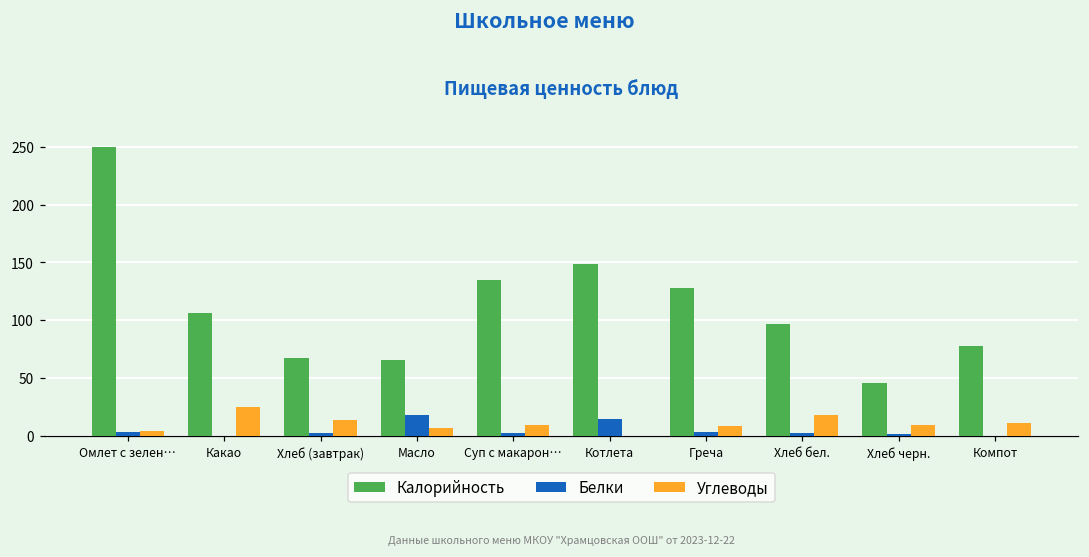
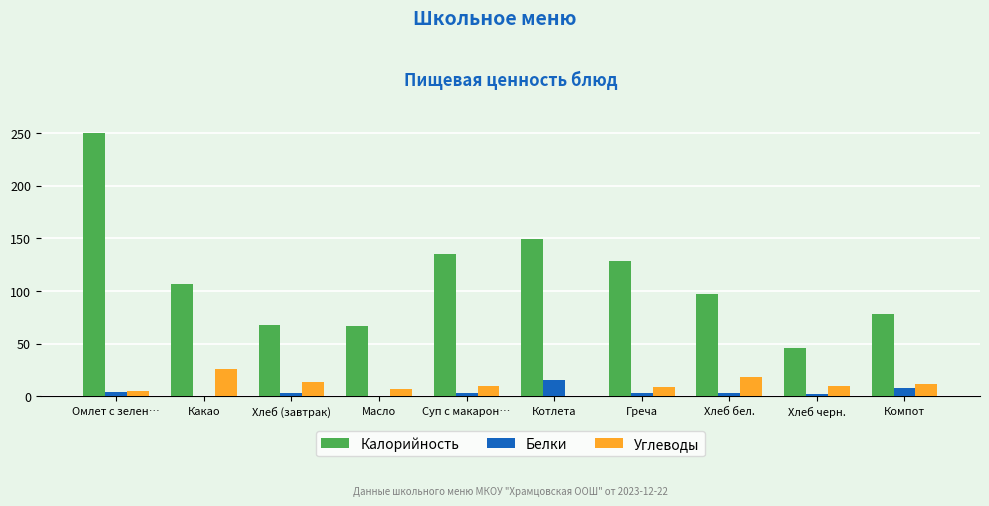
  {
    "Калорийность": {
      "Омлет с зелен…": 250,
      "Какао": 106,
      "Хлеб (завтрак)": 68,
      "Масло": 66,
      "Суп с макарон…": 135,
      "Котлета": 149,
      "Греча": 128,
      "Хлеб бел.": 97,
      "Хлеб черн.": 46,
      "Компот": 78
    },
    "Белки": {
      "Омлет с зелен…": 4,
      "Хлеб (завтрак)": 3,
-     "Масло": 18,
+     "Масло": 0,
      "Суп с макарон…": 3,
      "Котлета": 15,
      "Греча": 3,
      "Хлеб бел.": 3,
-     "Компот": 0
+     "Компот": 8
    },
    "Углеводы": {
      "Омлет с зелен…": 5,
      "Какао": 26,
      "Хлеб (завтрак)": 14,
      "Масло": 7,
      "Суп с макарон…": 9,
      "Котлета": 0,
      "Греча": 9,
      "Хлеб бел.": 19,
      "Хлеб черн.": 10,
      "Компот": 12
    }
  }
